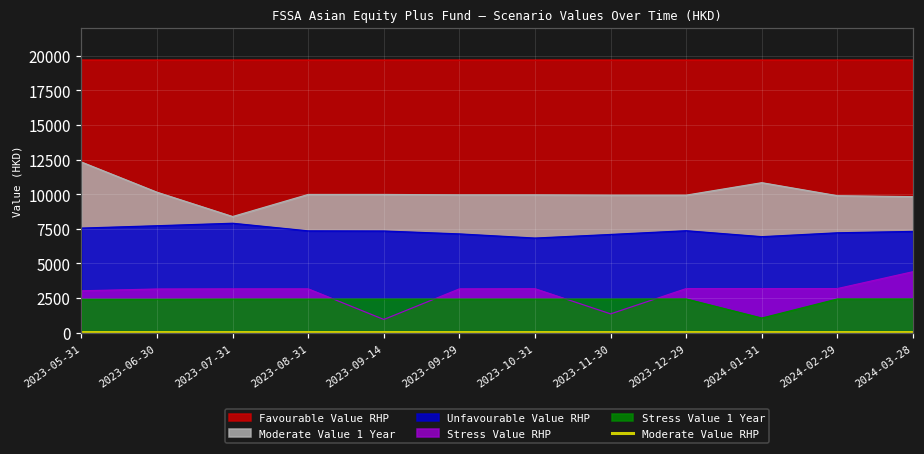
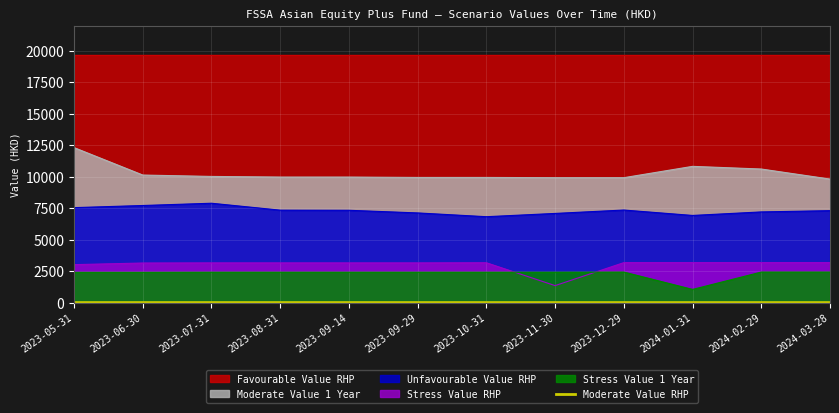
  {
    "Favourable Value RHP": {
      "2023-05-31": 19700,
      "2023-06-30": 19700,
      "2023-07-31": 19700,
      "2023-08-31": 19700,
      "2023-09-14": 19700,
      "2023-09-29": 19700,
      "2023-10-31": 19700,
      "2023-11-30": 19700,
      "2023-12-29": 19700,
      "2024-01-31": 19700,
      "2024-02-29": 19700,
      "2024-03-28": 19700
    },
    "Moderate Value 1 Year": {
      "2023-05-31": 12300,
      "2023-06-30": 10100,
-     "2023-07-31": 8400,
+     "2023-07-31": 10000,
      "2023-08-31": 10000,
      "2023-09-14": 10000,
      "2023-09-29": 10000,
      "2023-10-31": 10000,
      "2023-11-30": 9900,
      "2023-12-29": 9900,
      "2024-01-31": 10800,
-     "2024-02-29": 9900,
+     "2024-02-29": 10600,
      "2024-03-28": 9800
    },
    "Unfavourable Value RHP": {
      "2023-05-31": 7600,
      "2023-06-30": 7700,
      "2023-07-31": 7900,
      "2023-08-31": 7400,
      "2023-09-14": 7300,
      "2023-09-29": 7100,
      "2023-10-31": 6800,
      "2023-11-30": 7100,
      "2023-12-29": 7400,
      "2024-01-31": 6900,
      "2024-02-29": 7200,
      "2024-03-28": 7300
    },
    "Stress Value RHP": {
      "2023-05-31": 3000,
      "2023-06-30": 3200,
      "2023-07-31": 3200,
      "2023-08-31": 3200,
-     "2023-09-14": 1000,
+     "2023-09-14": 3200,
      "2023-09-29": 3200,
      "2023-10-31": 3200,
      "2023-11-30": 1400,
      "2023-12-29": 3200,
      "2024-01-31": 3200,
      "2024-02-29": 3200,
-     "2024-03-28": 4400
+     "2024-03-28": 3200
    },
    "Stress Value 1 Year": {
      "2023-05-31": 2400,
      "2023-06-30": 2400,
      "2023-07-31": 2400,
      "2023-08-31": 2400,
      "2023-09-14": 2400,
      "2023-09-29": 2400,
      "2023-10-31": 2400,
      "2023-11-30": 2400,
      "2023-12-29": 2400,
      "2024-01-31": 1100,
      "2024-02-29": 2400,
      "2024-03-28": 2400
    },
    "Moderate Value RHP": {
      "2023-05-31": 0,
      "2023-06-30": 0,
      "2023-07-31": 0,
      "2023-08-31": 0,
      "2023-09-14": 0,
      "2023-09-29": 0,
      "2023-10-31": 0,
      "2023-11-30": 0,
      "2023-12-29": 0,
      "2024-01-31": 0,
      "2024-02-29": 0,
      "2024-03-28": 0
    }
  }
